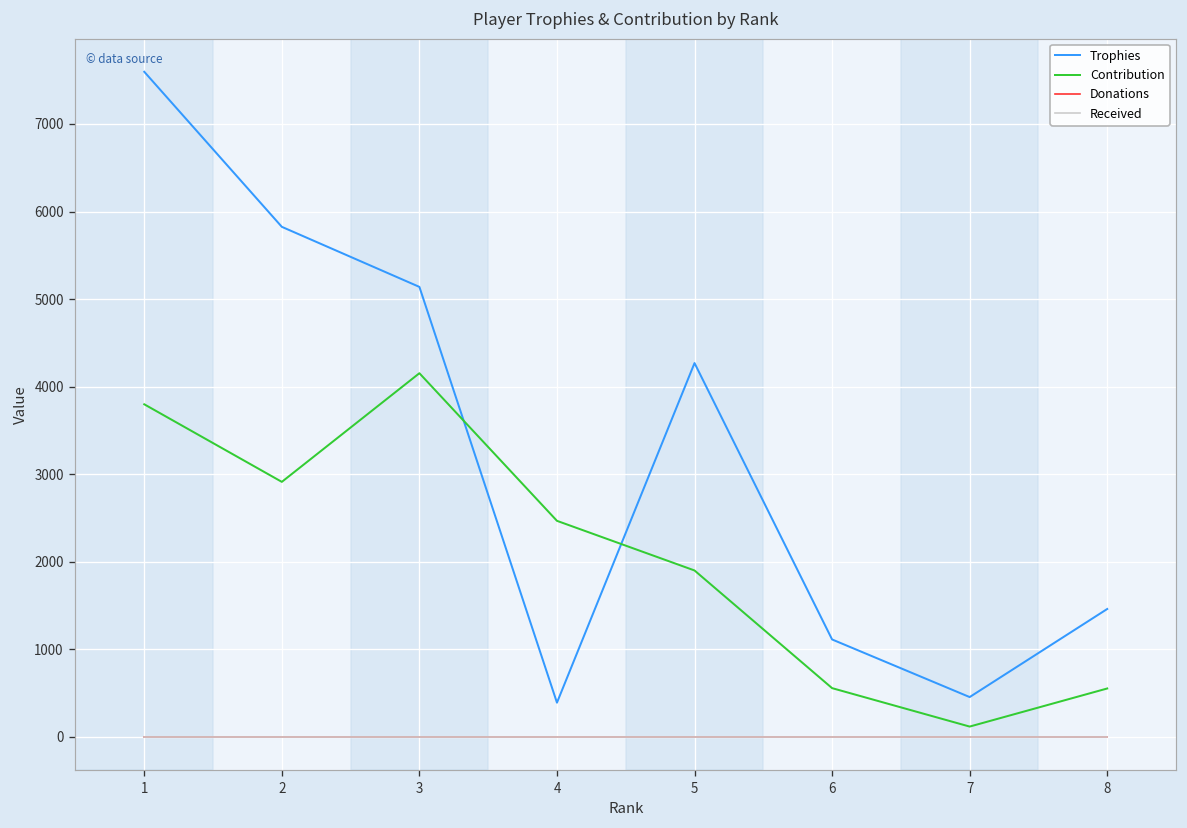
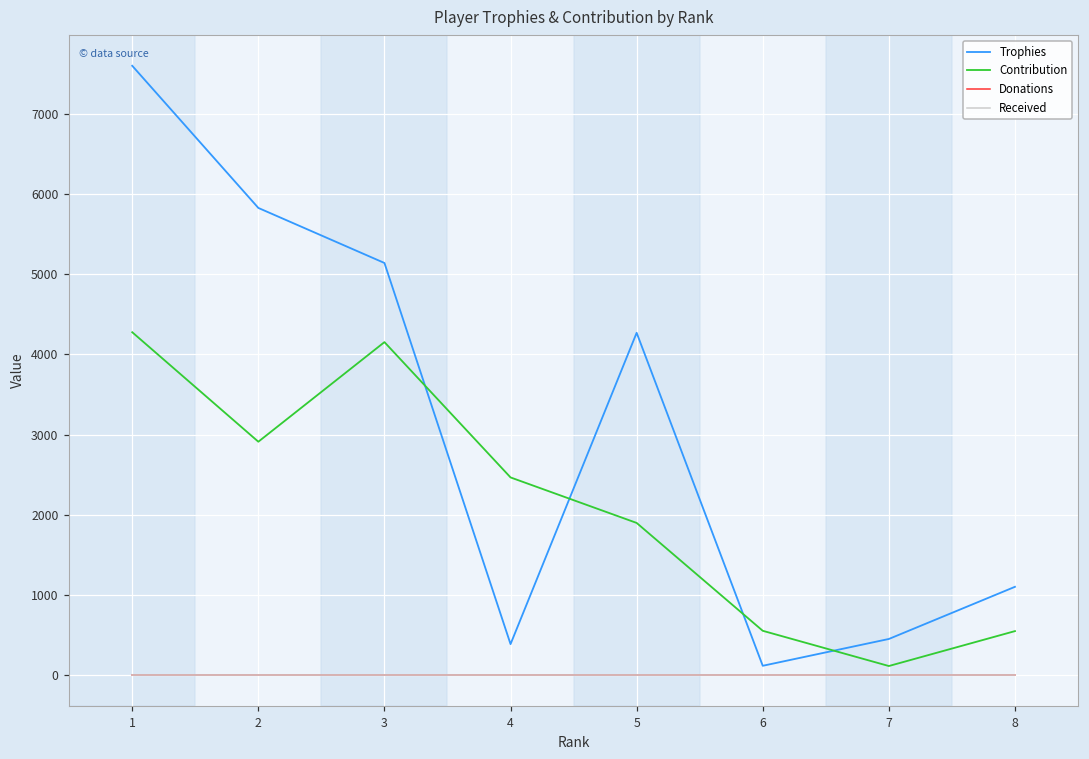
  {
    "Trophies": {
      "1": 7600,
      "2": 5800,
      "3": 5100,
      "4": 400,
      "5": 4300,
-     "6": 1100,
+     "6": 100,
      "7": 500,
-     "8": 1500
+     "8": 1100
    },
    "Contribution": {
-     "1": 3800,
+     "1": 4300,
      "2": 2900,
      "3": 4200,
      "4": 2500,
      "5": 1900,
      "6": 600,
      "7": 100,
      "8": 600
    },
    "Received": {
      "1": 0,
      "2": 0,
      "3": 0,
      "4": 0,
      "5": 0,
      "6": 0,
      "7": 0,
      "8": 0
    }
  }
